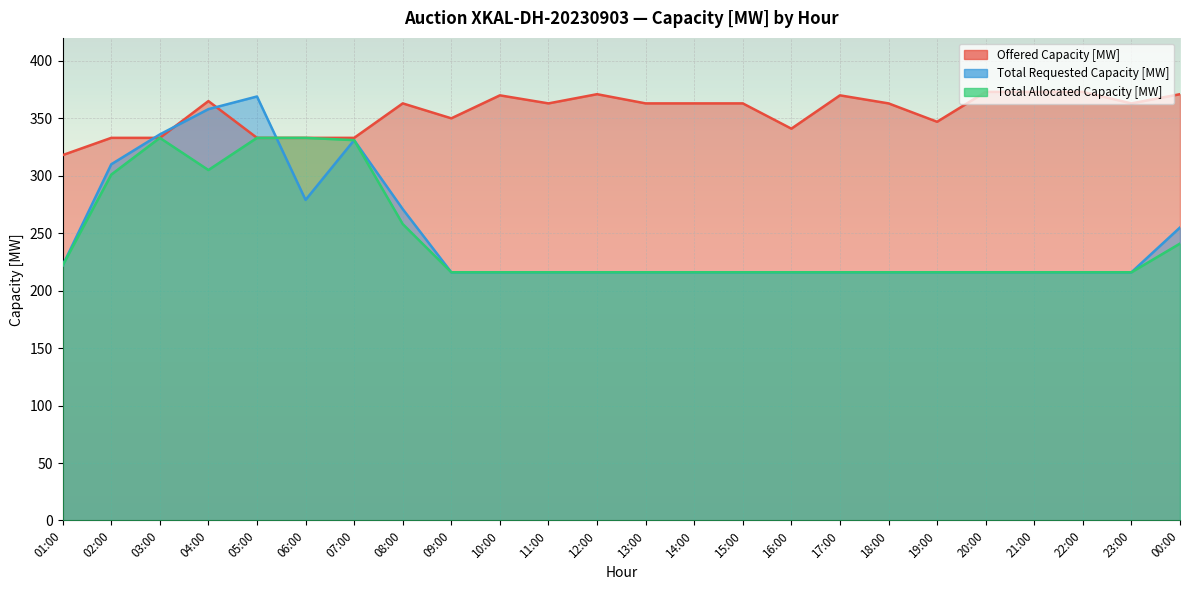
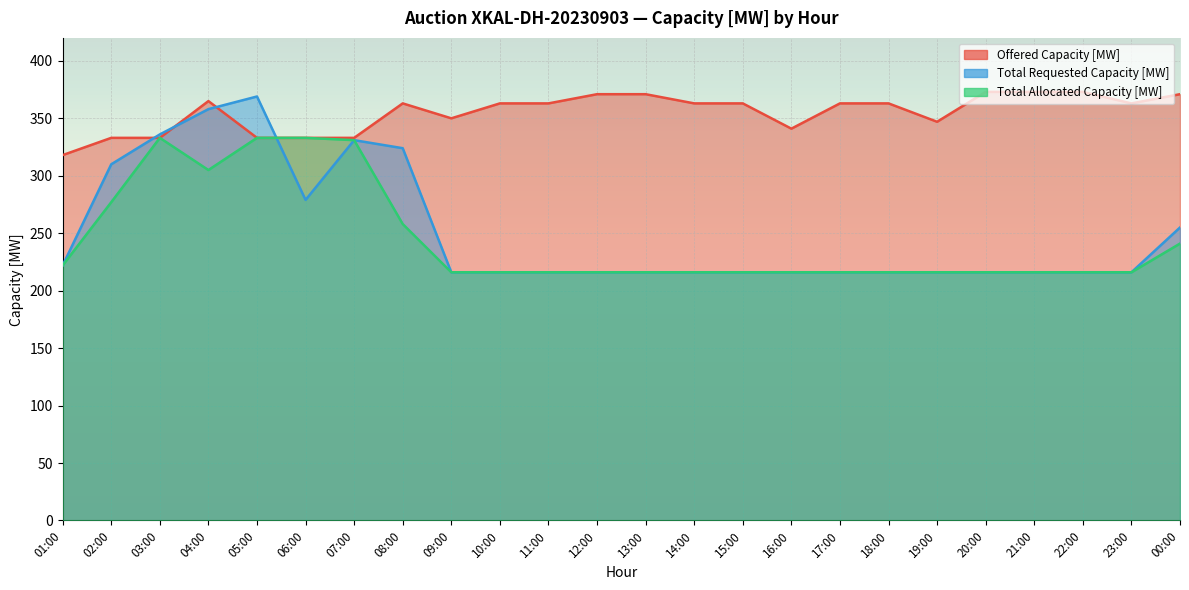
  {
    "Offered Capacity [MW]": {
      "01:00": 318,
      "02:00": 333,
      "04:00": 365,
      "08:00": 363,
      "09:00": 350,
-     "10:00": 370,
+     "10:00": 363,
      "11:00": 363,
      "12:00": 371,
-     "13:00": 363,
+     "13:00": 371,
      "14:00": 363,
      "15:00": 363,
      "16:00": 341,
-     "17:00": 370,
+     "17:00": 363,
      "18:00": 363,
      "19:00": 347,
      "00:00": 371
    },
    "Total Requested Capacity [MW]": {
      "02:00": 310,
      "03:00": 336,
      "04:00": 358,
      "05:00": 369,
      "06:00": 279,
-     "08:00": 271,
+     "08:00": 324,
      "00:00": 255
    },
    "Total Allocated Capacity [MW]": {
-     "02:00": 301,
+     "02:00": 277,
      "04:00": 305,
      "08:00": 258,
      "00:00": 241
    }
  }
